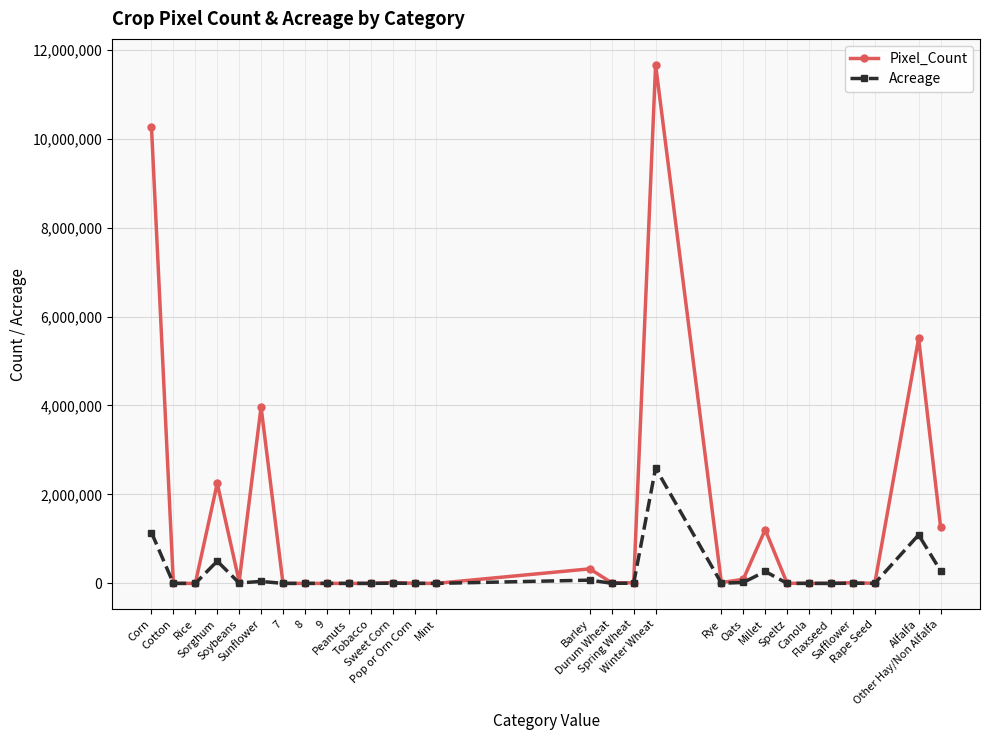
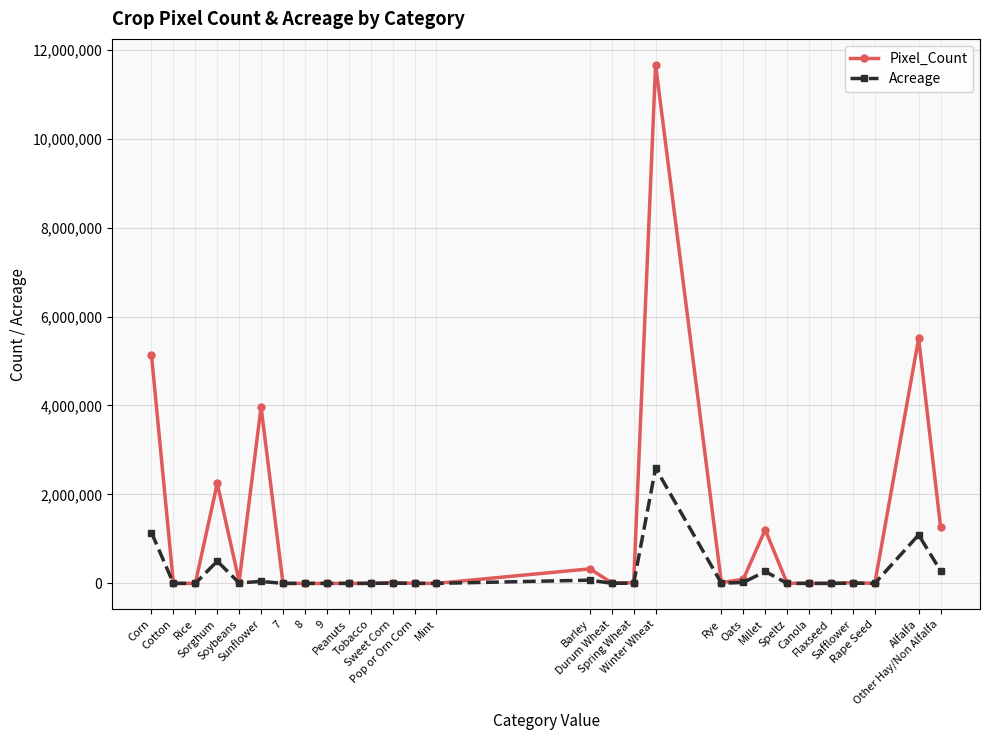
  {
    "Pixel_Count": {
-     "Corn": "10,300,000",
+     "Corn": "5,100,000",
      "Sorghum": "2,200,000",
      "Sunflower": "4,000,000",
      "Barley": "300,000",
      "Winter Wheat": "11,700,000",
      "Oats": "100,000",
      "Millet": "1,200,000",
      "Alfalfa": "5,500,000",
      "Other Hay/Non Alfalfa": "1,300,000"
    },
    "Acreage": {
      "Corn": "1,100,000",
      "Sorghum": "500,000",
      "Sunflower": "0",
      "Barley": "100,000",
      "Winter Wheat": "2,600,000",
      "Oats": "0",
      "Millet": "300,000",
      "Alfalfa": "1,100,000",
      "Other Hay/Non Alfalfa": "300,000"
    }
  }
